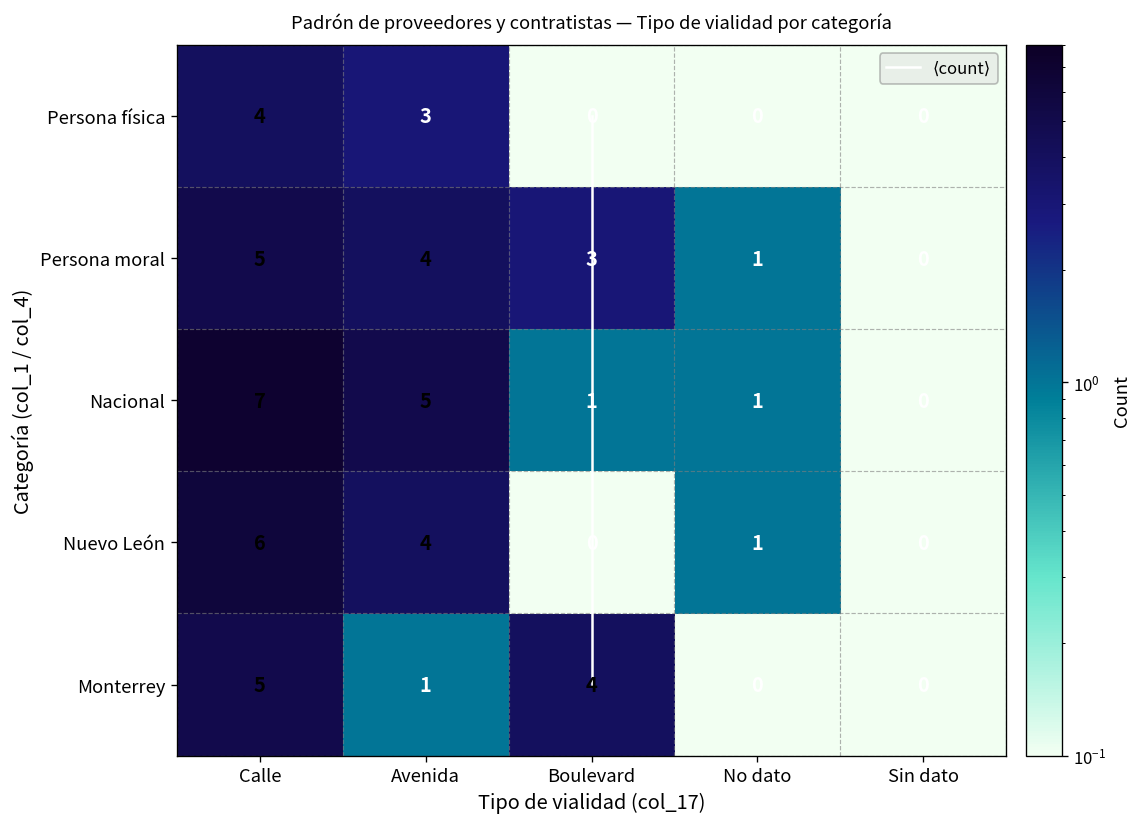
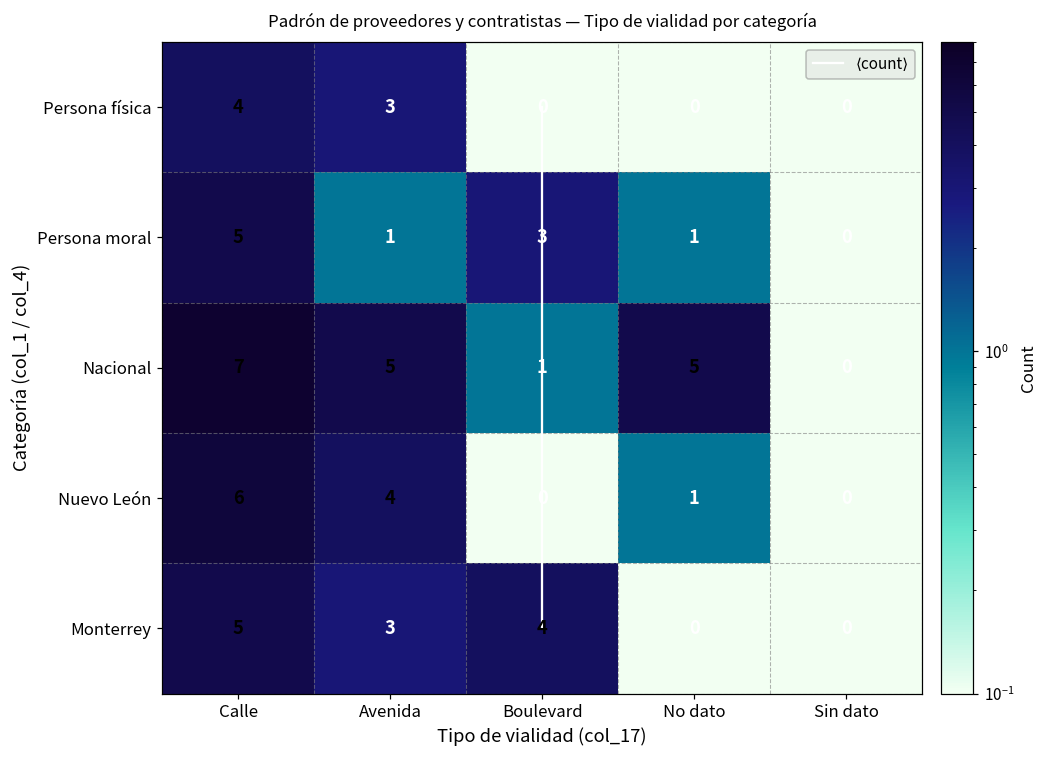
  {
    "Persona física": {
      "Calle": 4,
      "Avenida": 3
    },
    "Persona moral": {
      "Calle": 5,
-     "Avenida": 4,
+     "Avenida": 1,
      "No dato": 1
    },
    "Nacional": {
      "Calle": 7,
      "Avenida": 5,
-     "No dato": 1
+     "No dato": 5
    },
    "Nuevo León": {
      "Calle": 6,
      "Avenida": 4,
      "No dato": 1
    },
    "Monterrey": {
      "Calle": 5,
-     "Avenida": 1
+     "Avenida": 3
    }
  }
